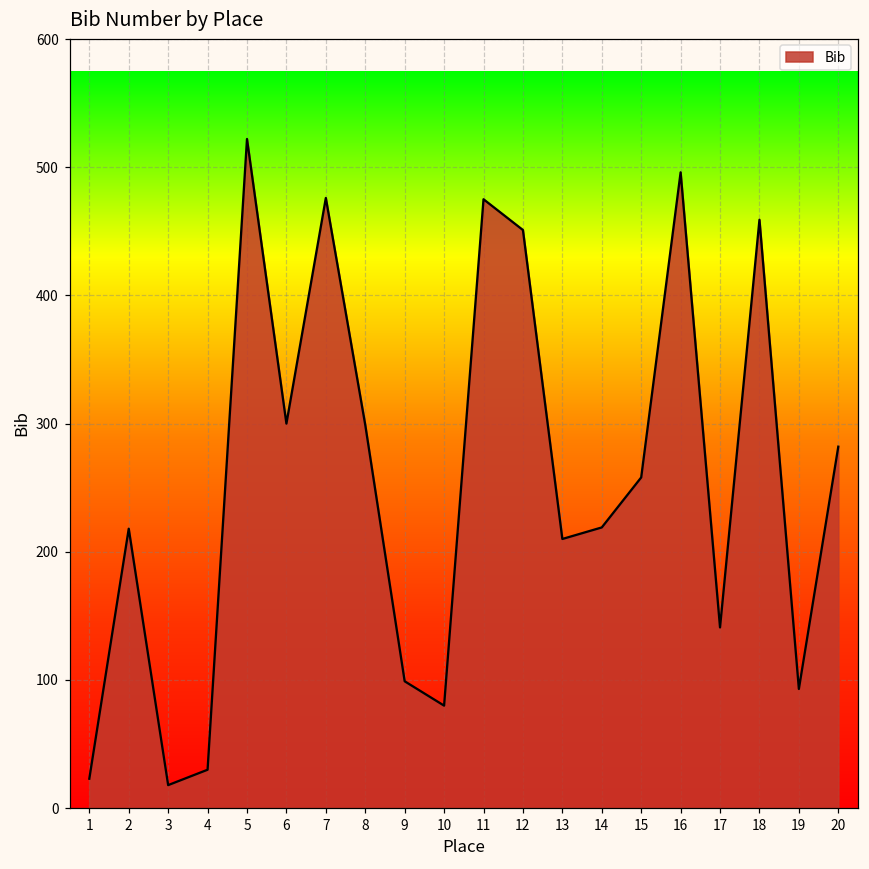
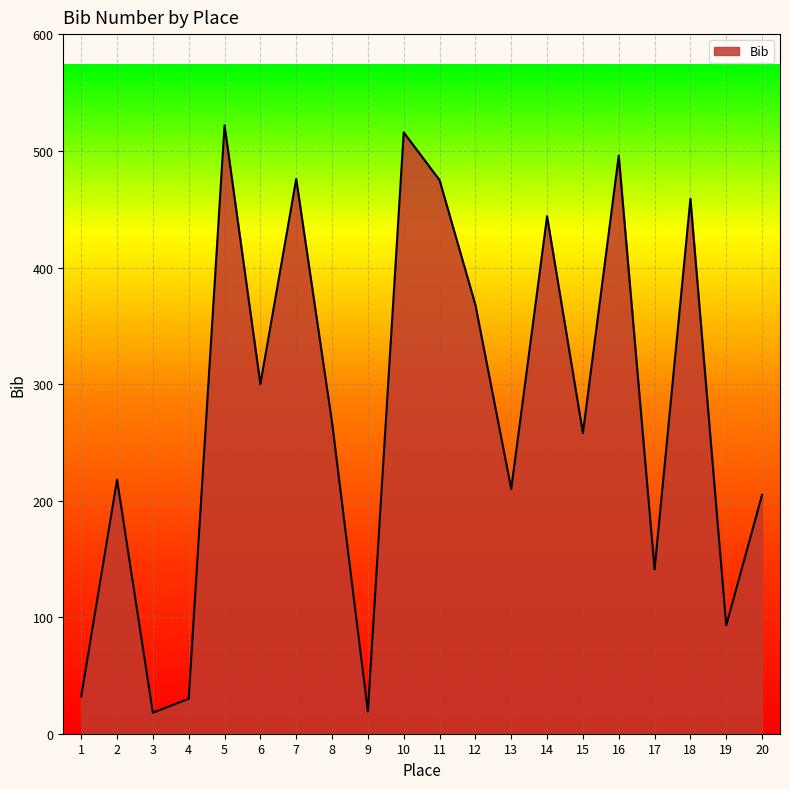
  {
-   "1": 23,
+   "1": 32,
    "2": 218,
    "3": 18,
    "4": 30,
    "5": 522,
    "6": 300,
    "7": 476,
-   "8": 299,
-   "9": 99,
-   "10": 80,
+   "8": 267,
+   "9": 19,
+   "10": 516,
    "11": 475,
-   "12": 451,
+   "12": 368,
    "13": 210,
-   "14": 219,
+   "14": 444,
    "15": 258,
    "16": 496,
    "17": 141,
    "18": 459,
    "19": 93,
-   "20": 282
+   "20": 205
  }
